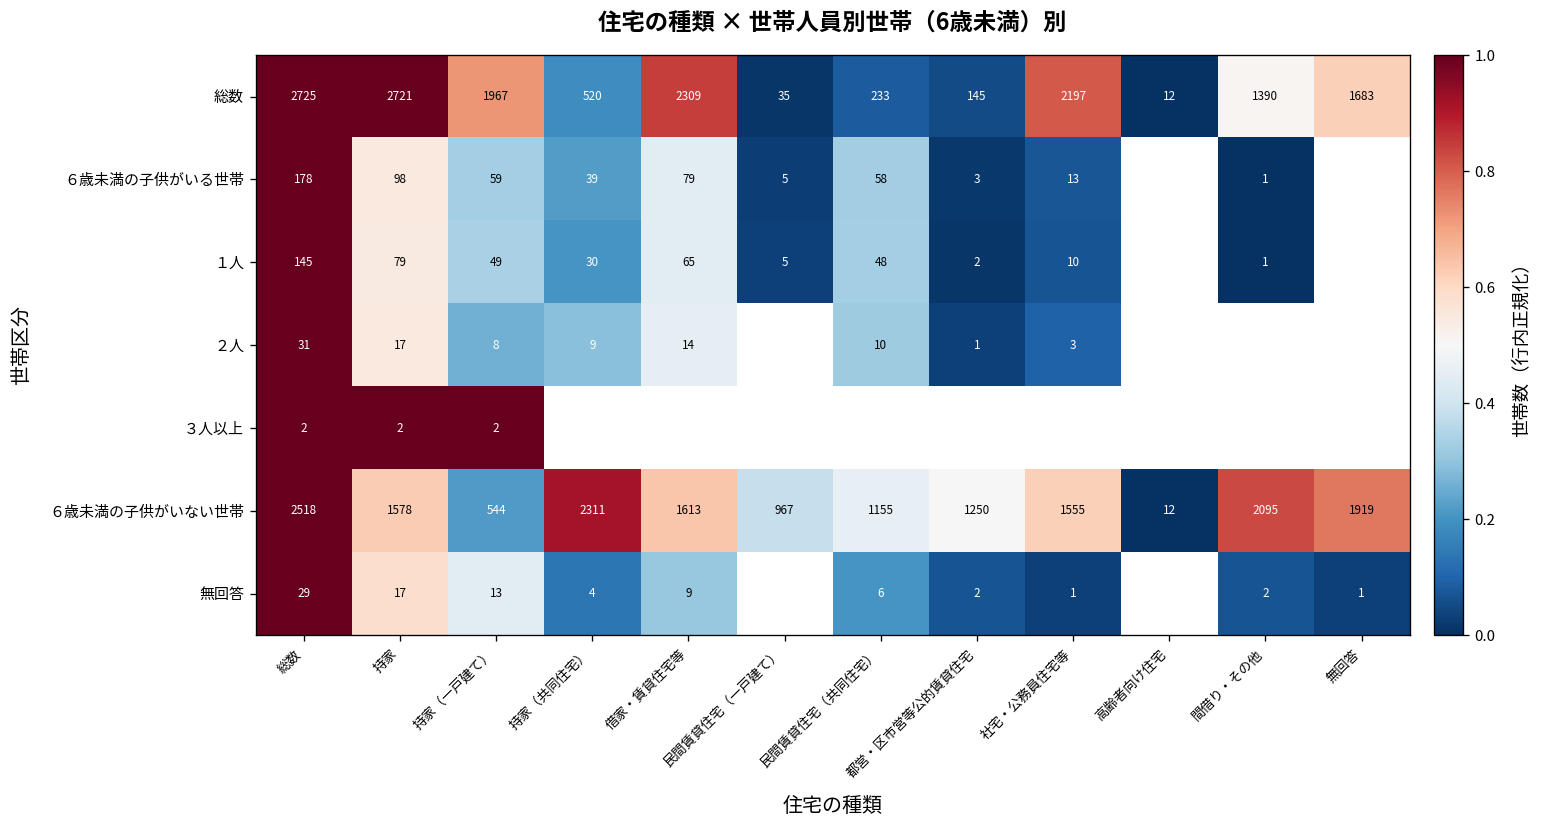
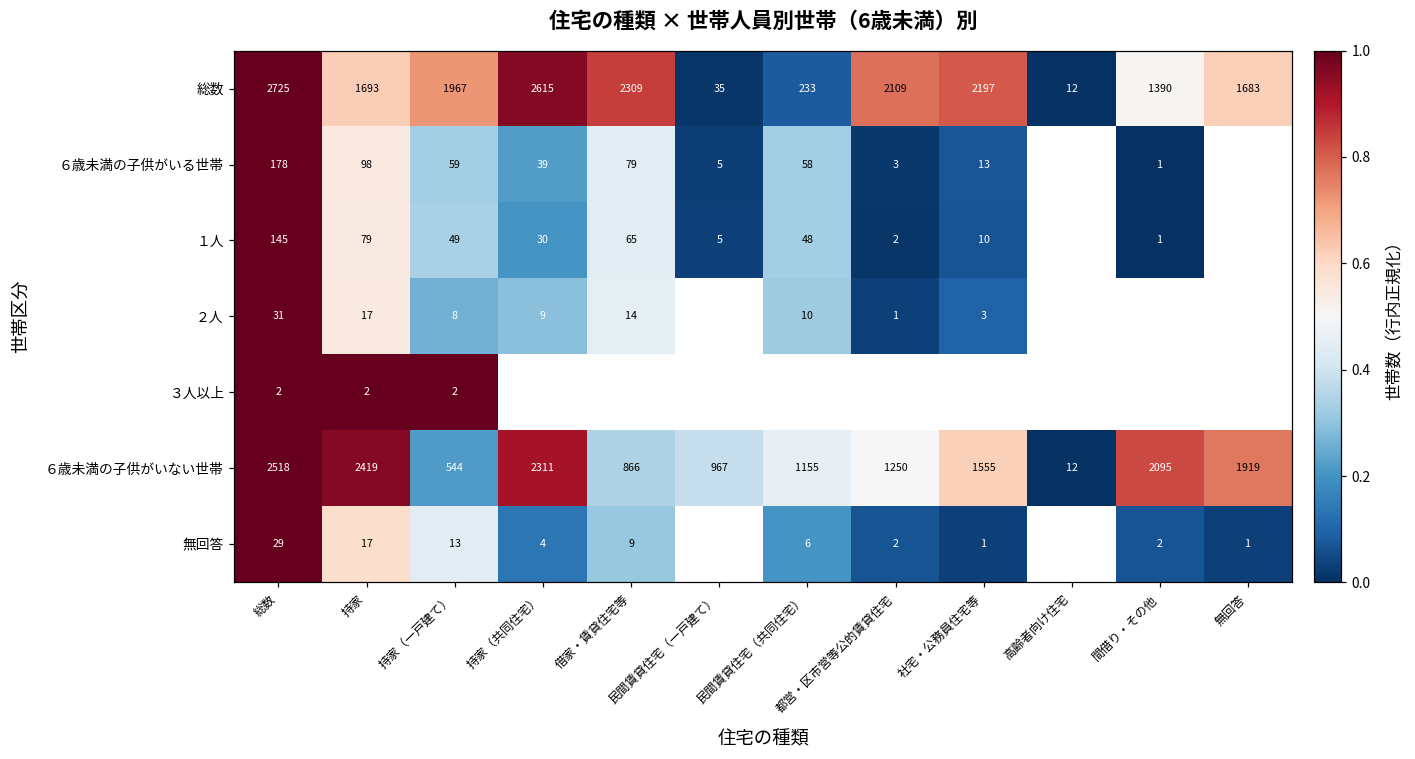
  {
    "総数": {
      "総数": 2725,
-     "持家": 2721,
+     "持家": 1693,
      "持家（一戸建て）": 1967,
-     "持家（共同住宅）": 520,
+     "持家（共同住宅）": 2615,
      "借家・賃貸住宅等": 2309,
      "民間賃貸住宅（一戸建て）": 35,
      "民間賃貸住宅（共同住宅）": 233,
-     "都営・区市営等公的賃貸住宅": 145,
+     "都営・区市営等公的賃貸住宅": 2109,
      "社宅・公務員住宅等": 2197,
      "高齢者向け住宅": 12,
      "間借り・その他": 1390,
      "無回答": 1683
    },
    "６歳未満の子供がいる世帯": {
      "総数": 178,
      "持家": 98,
      "持家（一戸建て）": 59,
      "持家（共同住宅）": 39,
      "借家・賃貸住宅等": 79,
      "民間賃貸住宅（一戸建て）": 5,
      "民間賃貸住宅（共同住宅）": 58,
      "都営・区市営等公的賃貸住宅": 3,
      "社宅・公務員住宅等": 13,
      "間借り・その他": 1
    },
    "１人": {
      "総数": 145,
      "持家": 79,
      "持家（一戸建て）": 49,
      "持家（共同住宅）": 30,
      "借家・賃貸住宅等": 65,
      "民間賃貸住宅（一戸建て）": 5,
      "民間賃貸住宅（共同住宅）": 48,
      "都営・区市営等公的賃貸住宅": 2,
      "社宅・公務員住宅等": 10,
      "間借り・その他": 1
    },
    "２人": {
      "総数": 31,
      "持家": 17,
      "持家（一戸建て）": 8,
      "持家（共同住宅）": 9,
      "借家・賃貸住宅等": 14,
      "民間賃貸住宅（共同住宅）": 10,
      "都営・区市営等公的賃貸住宅": 1,
      "社宅・公務員住宅等": 3
    },
    "３人以上": {
      "総数": 2,
      "持家": 2,
      "持家（一戸建て）": 2
    },
    "６歳未満の子供がいない世帯": {
      "総数": 2518,
-     "持家": 1578,
+     "持家": 2419,
      "持家（一戸建て）": 544,
      "持家（共同住宅）": 2311,
-     "借家・賃貸住宅等": 1613,
+     "借家・賃貸住宅等": 866,
      "民間賃貸住宅（一戸建て）": 967,
      "民間賃貸住宅（共同住宅）": 1155,
      "都営・区市営等公的賃貸住宅": 1250,
      "社宅・公務員住宅等": 1555,
      "高齢者向け住宅": 12,
      "間借り・その他": 2095,
      "無回答": 1919
    },
    "無回答": {
      "総数": 29,
      "持家": 17,
      "持家（一戸建て）": 13,
      "持家（共同住宅）": 4,
      "借家・賃貸住宅等": 9,
      "民間賃貸住宅（共同住宅）": 6,
      "都営・区市営等公的賃貸住宅": 2,
      "社宅・公務員住宅等": 1,
      "間借り・その他": 2,
      "無回答": 1
    }
  }
